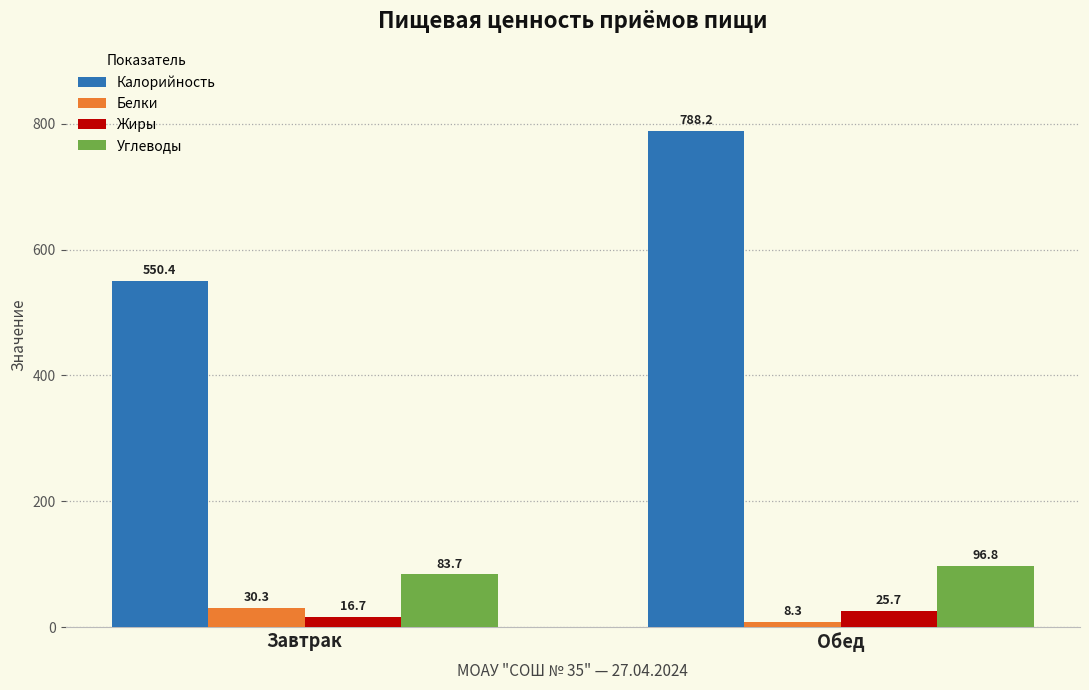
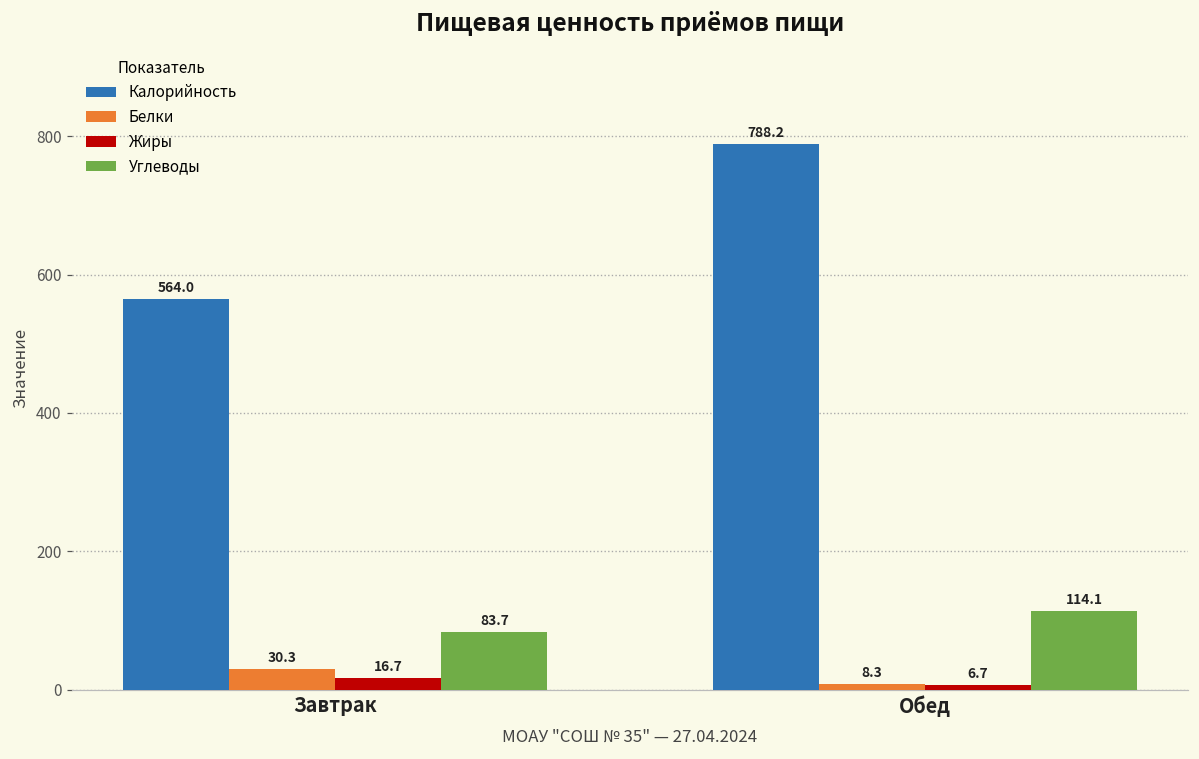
  {
    "Калорийность": {
-     "Завтрак": 550.4,
+     "Завтрак": 564.0,
      "Обед": 788.2
    },
    "Белки": {
      "Завтрак": 30.3,
      "Обед": 8.3
    },
    "Жиры": {
      "Завтрак": 16.7,
-     "Обед": 25.7
+     "Обед": 6.7
    },
    "Углеводы": {
      "Завтрак": 83.7,
-     "Обед": 96.8
+     "Обед": 114.1
    }
  }
